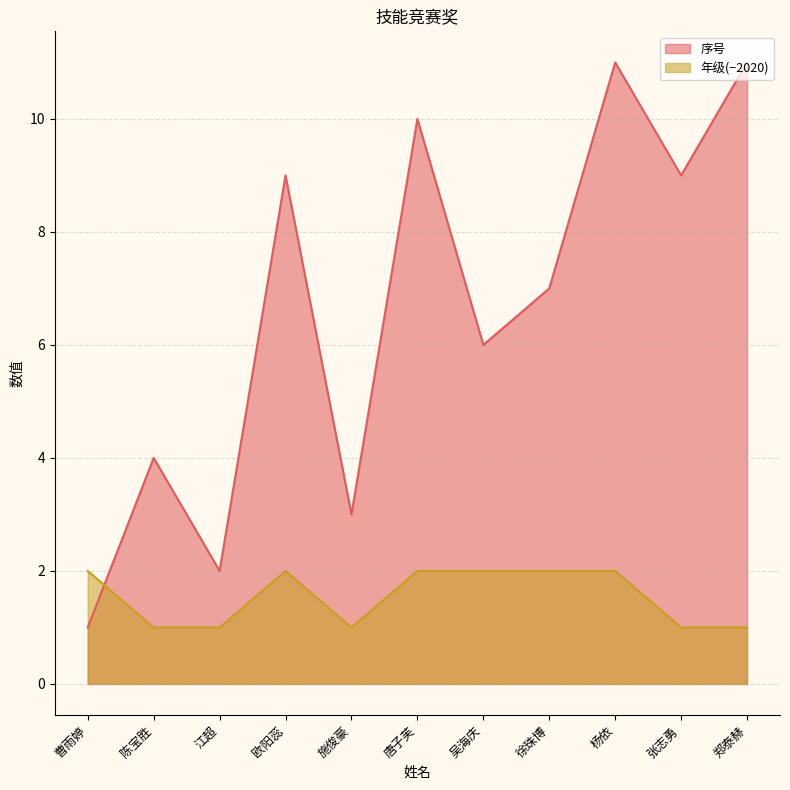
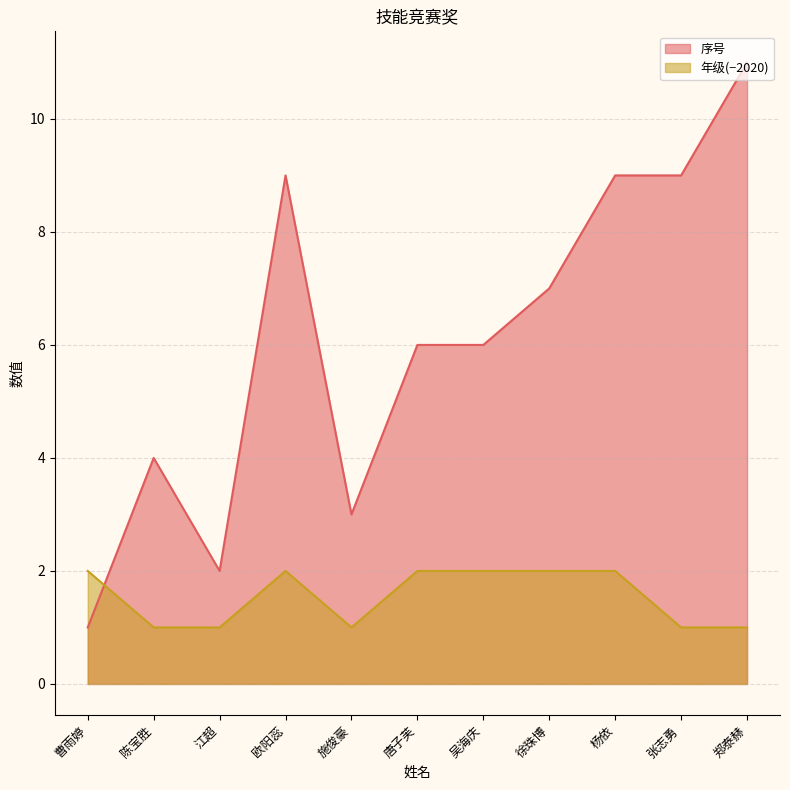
  {
    "序号": {
      "曹雨婷": 1,
      "陈宝胜": 4,
      "江超": 2,
      "欧阳蕊": 9,
      "施俊豪": 3,
-     "唐子芙": 10,
+     "唐子芙": 6,
      "吴海庆": 6,
      "徐珠博": 7,
-     "杨依": 11,
+     "杨依": 9,
      "张志勇": 9
    },
    "年级(−2020)": {
      "曹雨婷": 2,
      "陈宝胜": 1,
      "江超": 1,
      "欧阳蕊": 2,
      "施俊豪": 1,
      "唐子芙": 2,
      "吴海庆": 2,
      "徐珠博": 2,
      "杨依": 2,
      "张志勇": 1,
      "郑泰赫": 1
    }
  }
